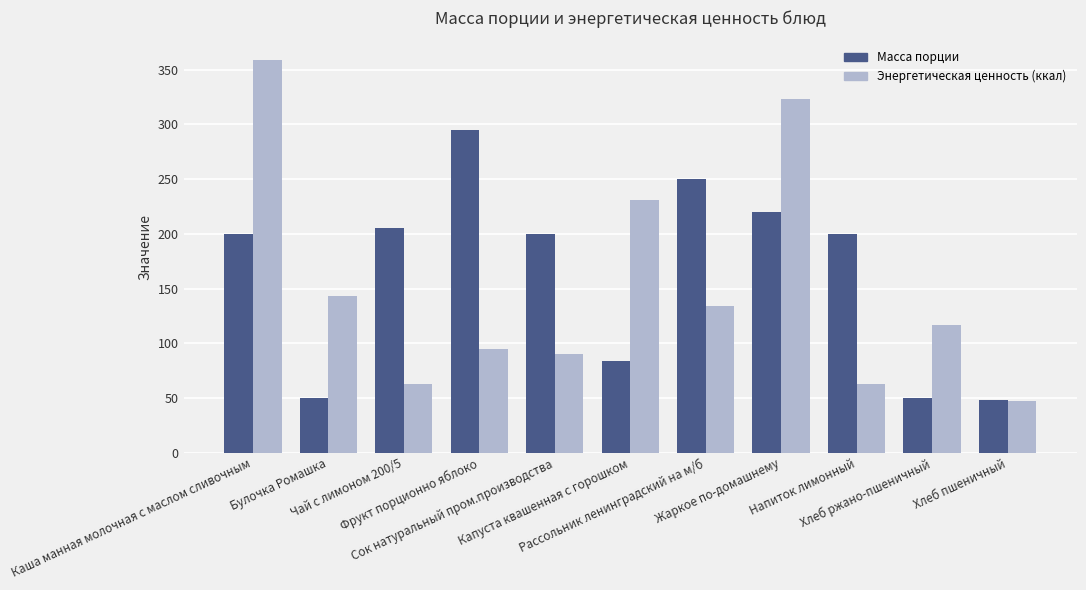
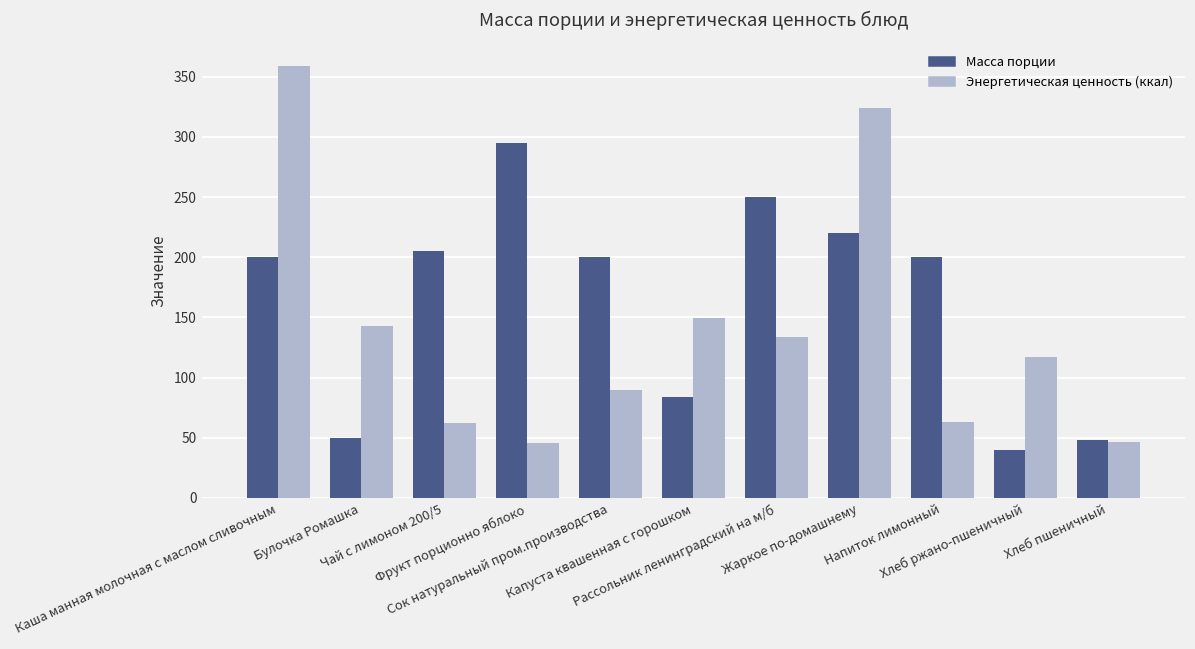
  {
    "Масса порции": {
      "Каша манная молочная с маслом сливочным": 200,
      "Булочка Ромашка": 50,
      "Чай с лимоном 200/5": 205,
      "Фрукт порционно яблоко": 295,
      "Сок натуральный пром.производства": 200,
      "Капуста квашенная с горошком": 84,
      "Рассольник ленинградский на м/б": 250,
      "Жаркое по-домашнему": 220,
      "Напиток лимонный": 200,
-     "Хлеб ржано-пшеничный": 50,
+     "Хлеб ржано-пшеничный": 40,
      "Хлеб пшеничный": 48
    },
    "Энергетическая ценность (ккал)": {
      "Каша манная молочная с маслом сливочным": 359,
      "Булочка Ромашка": 143,
      "Чай с лимоном 200/5": 62,
-     "Фрукт порционно яблоко": 95,
+     "Фрукт порционно яблоко": 46,
      "Сок натуральный пром.производства": 90,
-     "Капуста квашенная с горошком": 231,
+     "Капуста квашенная с горошком": 150,
      "Рассольник ленинградский на м/б": 134,
      "Жаркое по-домашнему": 324,
      "Напиток лимонный": 63,
      "Хлеб ржано-пшеничный": 117,
      "Хлеб пшеничный": 47
    }
  }
